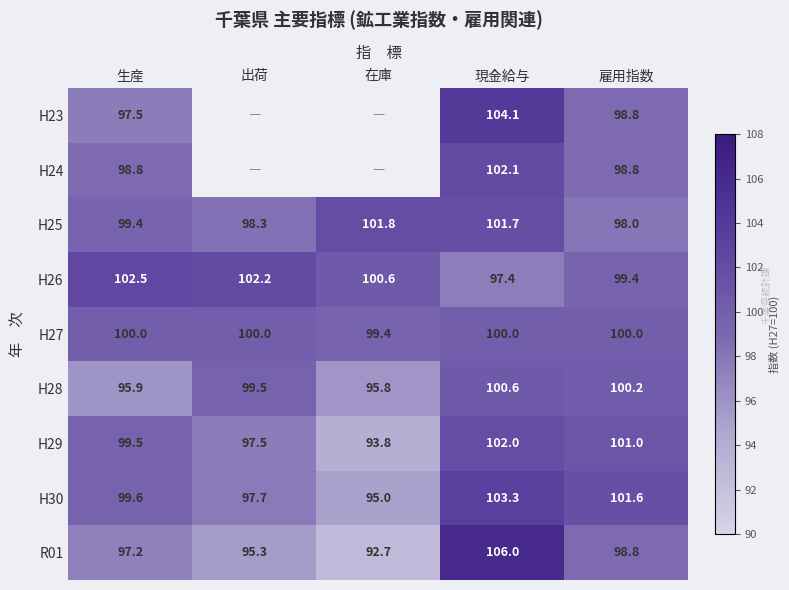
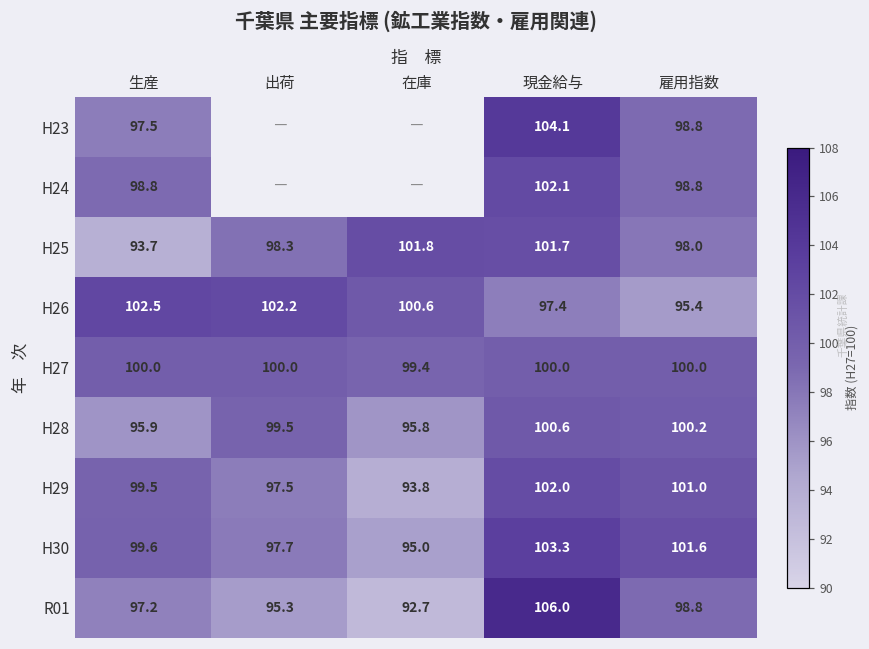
  {
    "H23": {
      "生産": 97.5,
      "現金給与": 104.1,
      "雇用指数": 98.8
    },
    "H24": {
      "生産": 98.8,
      "現金給与": 102.1,
      "雇用指数": 98.8
    },
    "H25": {
-     "生産": 99.4,
+     "生産": 93.7,
      "出荷": 98.3,
      "在庫": 101.8,
      "現金給与": 101.7,
      "雇用指数": 98.0
    },
    "H26": {
      "生産": 102.5,
      "出荷": 102.2,
      "在庫": 100.6,
      "現金給与": 97.4,
-     "雇用指数": 99.4
+     "雇用指数": 95.4
    },
    "H27": {
      "生産": 100.0,
      "出荷": 100.0,
      "在庫": 99.4,
      "現金給与": 100.0,
      "雇用指数": 100.0
    },
    "H28": {
      "生産": 95.9,
      "出荷": 99.5,
      "在庫": 95.8,
      "現金給与": 100.6,
      "雇用指数": 100.2
    },
    "H29": {
      "生産": 99.5,
      "出荷": 97.5,
      "在庫": 93.8,
      "現金給与": 102.0,
      "雇用指数": 101.0
    },
    "H30": {
      "生産": 99.6,
      "出荷": 97.7,
      "在庫": 95.0,
      "現金給与": 103.3,
      "雇用指数": 101.6
    },
    "R01": {
      "生産": 97.2,
      "出荷": 95.3,
      "在庫": 92.7,
      "現金給与": 106.0,
      "雇用指数": 98.8
    }
  }
